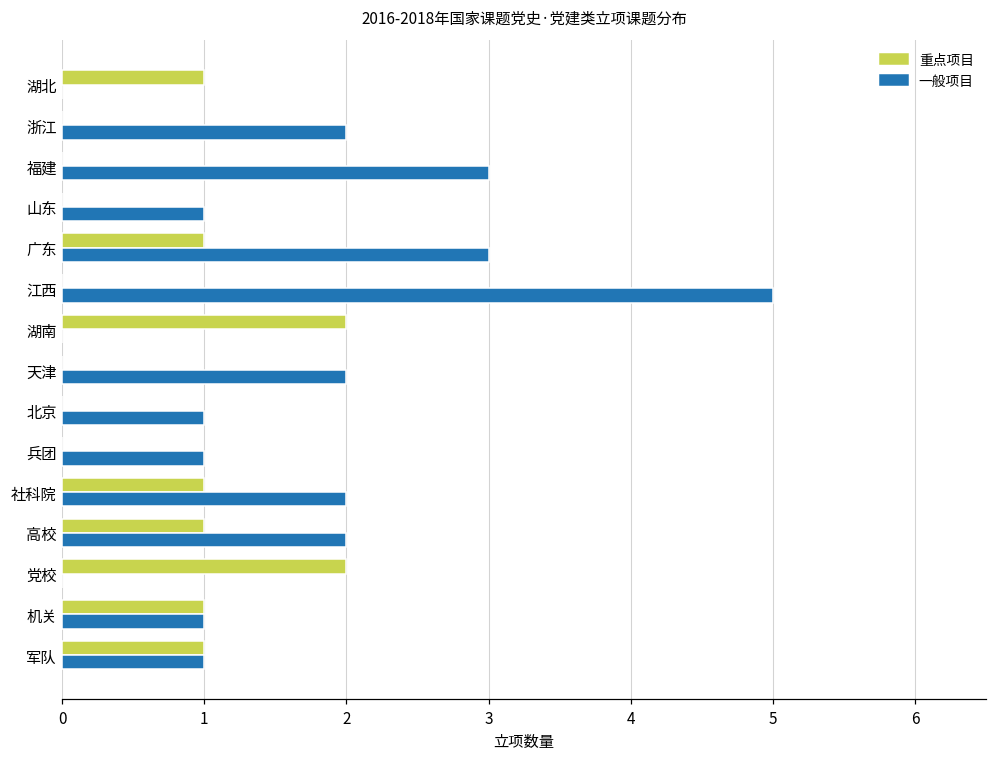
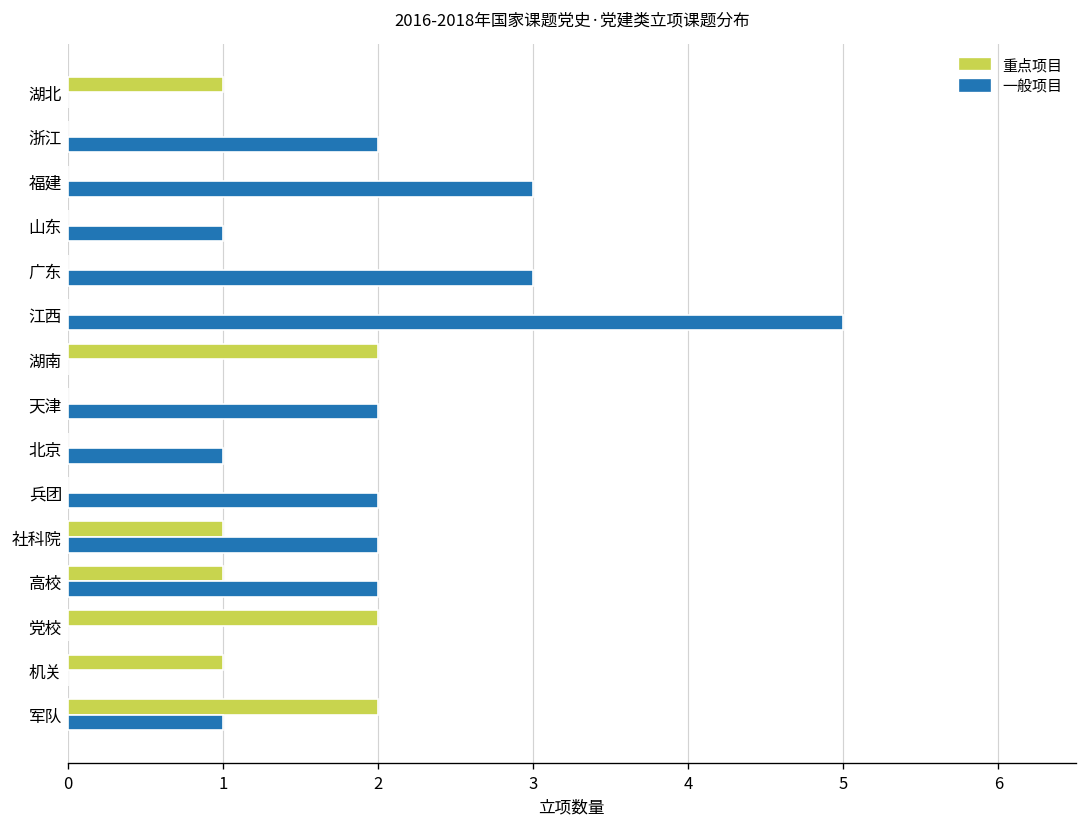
  {
    "重点项目": {
      "湖北": 1,
      "浙江": 0,
      "福建": 0,
      "山东": 0,
-     "广东": 1,
+     "广东": 0,
      "江西": 0,
      "湖南": 2,
      "天津": 0,
      "北京": 0,
      "兵团": 0,
      "社科院": 1,
      "高校": 1,
      "党校": 2,
      "机关": 1,
-     "军队": 1
+     "军队": 2
    },
    "一般项目": {
      "湖北": 0,
      "浙江": 2,
      "福建": 3,
      "山东": 1,
      "广东": 3,
      "江西": 5,
      "湖南": 0,
      "天津": 2,
      "北京": 1,
-     "兵团": 1,
+     "兵团": 2,
      "社科院": 2,
      "高校": 2,
      "党校": 0,
-     "机关": 1,
+     "机关": 0,
      "军队": 1
    }
  }
